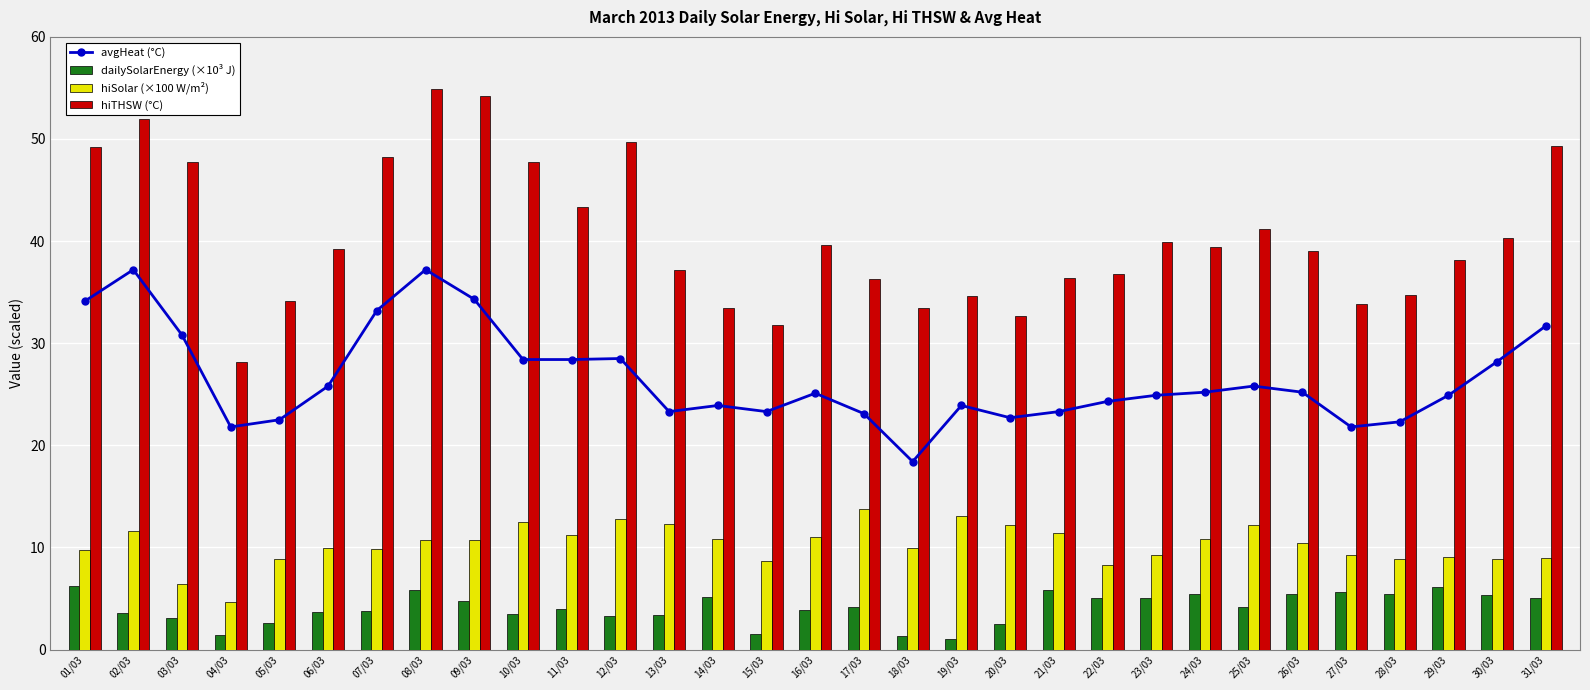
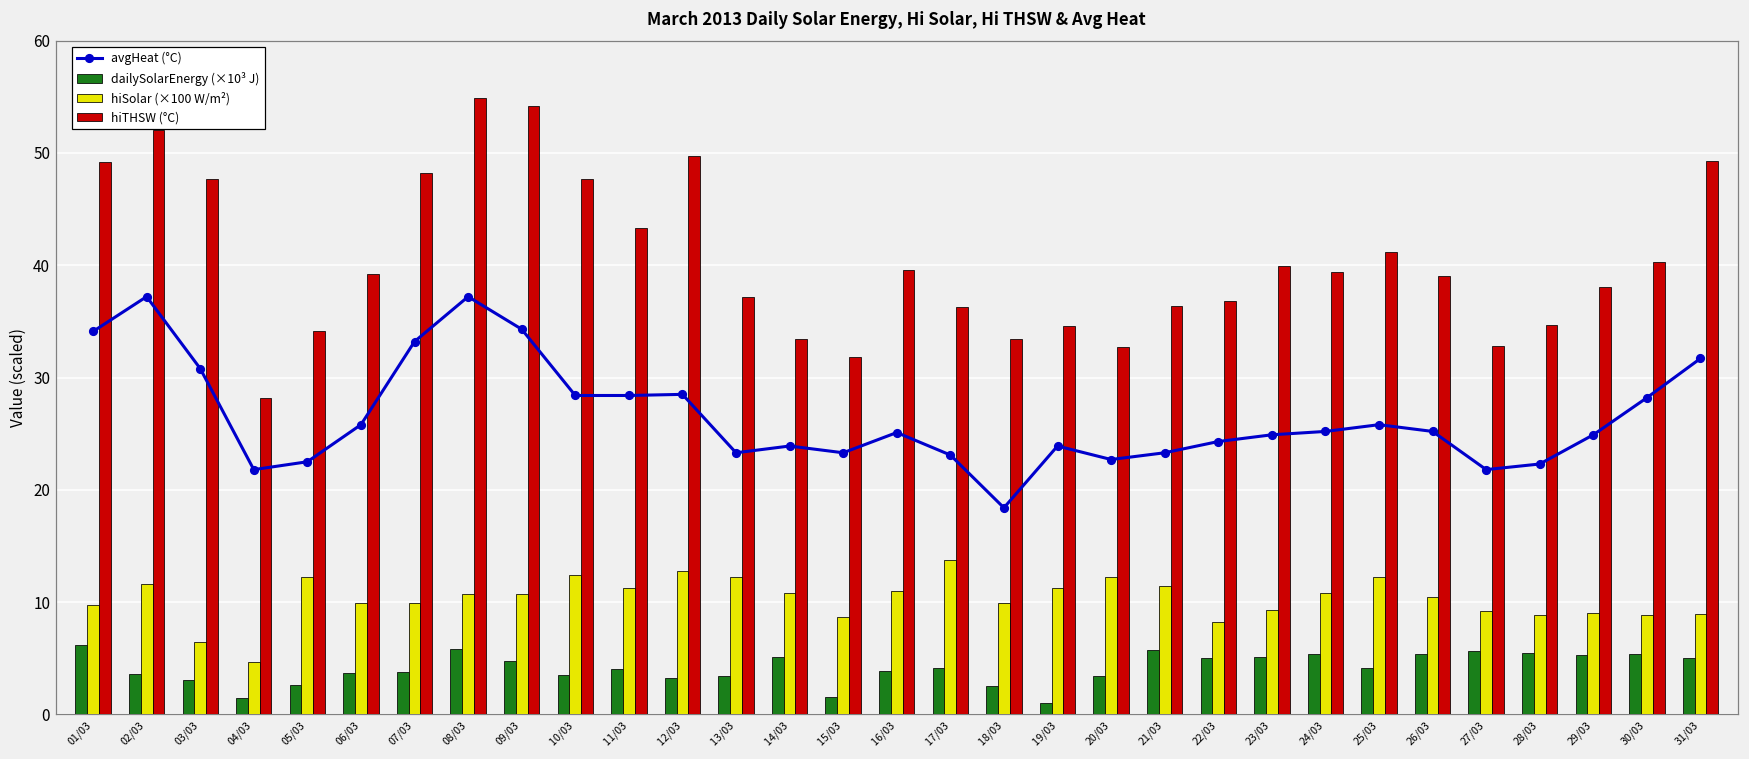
  {
    "dailySolarEnergy (×10³ J)": {
      "01/03": 6.2,
      "02/03": 3.6,
      "03/03": 3.1,
      "04/03": 1.4,
      "05/03": 2.6,
      "06/03": 3.7,
      "07/03": 3.8,
      "08/03": 5.8,
      "09/03": 4.7,
      "10/03": 3.5,
      "11/03": 4.0,
      "12/03": 3.2,
      "13/03": 3.4,
      "14/03": 5.1,
      "15/03": 1.6,
      "16/03": 3.9,
      "17/03": 4.2,
-     "18/03": 1.3,
+     "18/03": 2.6,
      "19/03": 1.1,
-     "20/03": 2.5,
+     "20/03": 3.5,
      "21/03": 5.8,
      "22/03": 5.0,
      "23/03": 5.1,
      "24/03": 5.4,
      "25/03": 4.2,
      "26/03": 5.4,
      "27/03": 5.6,
      "28/03": 5.4,
-     "29/03": 6.1,
+     "29/03": 5.3,
      "30/03": 5.4,
      "31/03": 5.0
    },
    "avgHeat (°C)": {
      "01/03": 34.1,
      "02/03": 37.2,
      "03/03": 30.8,
      "04/03": 21.8,
      "05/03": 22.5,
      "06/03": 25.8,
      "07/03": 33.2,
      "08/03": 37.2,
      "09/03": 34.3,
      "10/03": 28.4,
      "11/03": 28.4,
      "12/03": 28.5,
      "13/03": 23.3,
      "14/03": 23.9,
      "15/03": 23.3,
      "16/03": 25.1,
      "17/03": 23.1,
      "18/03": 18.4,
      "19/03": 23.9,
      "20/03": 22.7,
      "21/03": 23.3,
      "22/03": 24.3,
      "23/03": 24.9,
      "24/03": 25.2,
      "25/03": 25.8,
      "26/03": 25.2,
      "27/03": 21.8,
      "28/03": 22.3,
      "29/03": 24.9,
      "30/03": 28.2,
      "31/03": 31.7
    },
    "hiSolar (×100 W/m²)": {
      "01/03": 9.8,
      "02/03": 11.7,
      "03/03": 6.5,
      "04/03": 4.7,
-     "05/03": 8.9,
+     "05/03": 12.3,
      "06/03": 9.9,
      "07/03": 9.9,
      "08/03": 10.7,
      "09/03": 10.7,
      "10/03": 12.5,
      "11/03": 11.2,
      "12/03": 12.8,
      "13/03": 12.3,
      "14/03": 10.8,
      "15/03": 8.7,
      "16/03": 11.0,
      "17/03": 13.8,
      "18/03": 9.9,
-     "19/03": 13.1,
+     "19/03": 11.2,
      "20/03": 12.2,
      "21/03": 11.4,
      "22/03": 8.3,
      "23/03": 9.3,
      "24/03": 10.8,
      "25/03": 12.2,
      "26/03": 10.4,
      "27/03": 9.3,
      "28/03": 8.9,
      "29/03": 9.1,
      "30/03": 8.9,
      "31/03": 9.0
    },
    "hiTHSW (°C)": {
      "01/03": 49.2,
      "02/03": 52.0,
      "03/03": 47.7,
      "04/03": 28.2,
      "05/03": 34.1,
      "06/03": 39.2,
      "07/03": 48.2,
      "08/03": 54.9,
      "09/03": 54.2,
      "10/03": 47.7,
      "11/03": 43.3,
      "12/03": 49.7,
      "13/03": 37.2,
      "14/03": 33.4,
      "15/03": 31.8,
      "16/03": 39.6,
      "17/03": 36.3,
      "18/03": 33.4,
      "19/03": 34.6,
      "20/03": 32.7,
      "21/03": 36.4,
      "22/03": 36.8,
      "23/03": 39.9,
      "24/03": 39.4,
      "25/03": 41.2,
      "26/03": 39.0,
-     "27/03": 33.8,
+     "27/03": 32.8,
      "28/03": 34.7,
      "29/03": 38.1,
      "30/03": 40.3,
      "31/03": 49.3
    }
  }
